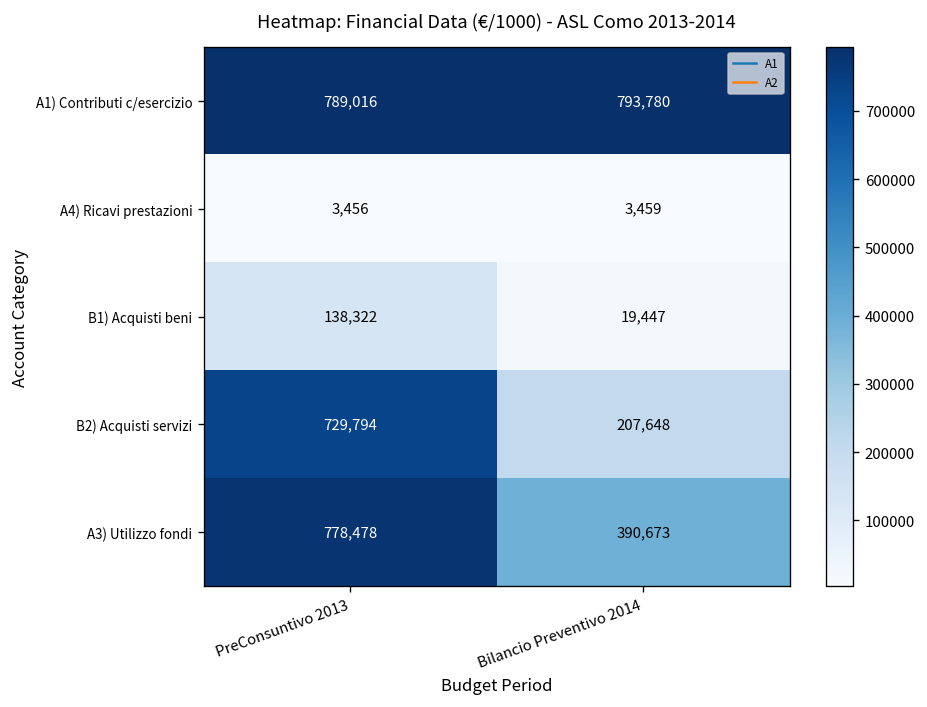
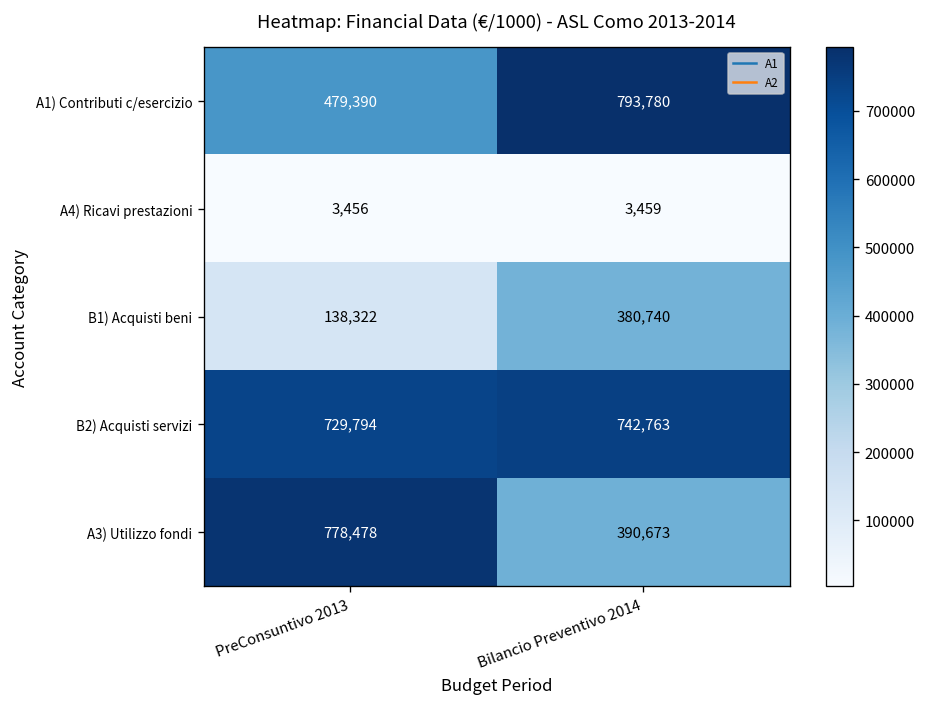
  {
    "A1) Contributi c/esercizio": {
-     "PreConsuntivo 2013": "789,016",
+     "PreConsuntivo 2013": "479,390",
      "Bilancio Preventivo 2014": "793,780"
    },
    "A4) Ricavi prestazioni": {
      "PreConsuntivo 2013": "3,456",
      "Bilancio Preventivo 2014": "3,459"
    },
    "B1) Acquisti beni": {
      "PreConsuntivo 2013": "138,322",
-     "Bilancio Preventivo 2014": "19,447"
+     "Bilancio Preventivo 2014": "380,740"
    },
    "B2) Acquisti servizi": {
      "PreConsuntivo 2013": "729,794",
-     "Bilancio Preventivo 2014": "207,648"
+     "Bilancio Preventivo 2014": "742,763"
    },
    "A3) Utilizzo fondi": {
      "PreConsuntivo 2013": "778,478",
      "Bilancio Preventivo 2014": "390,673"
    }
  }
